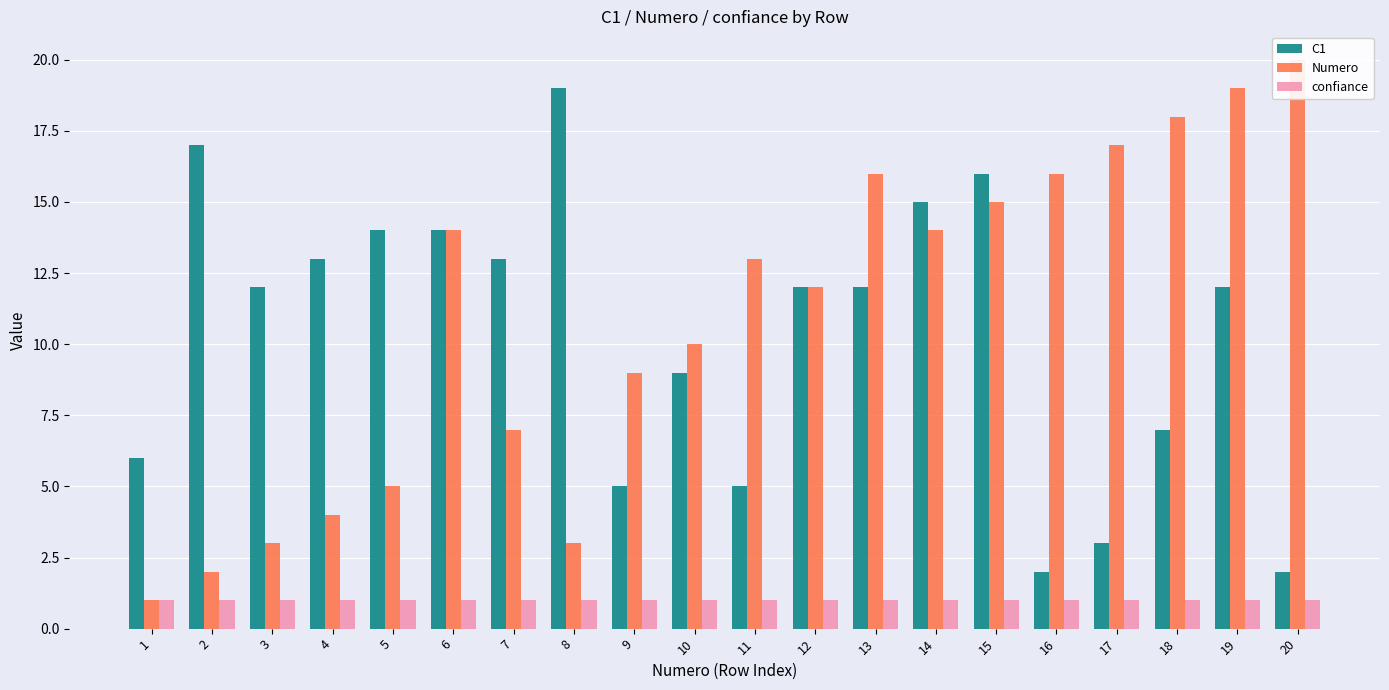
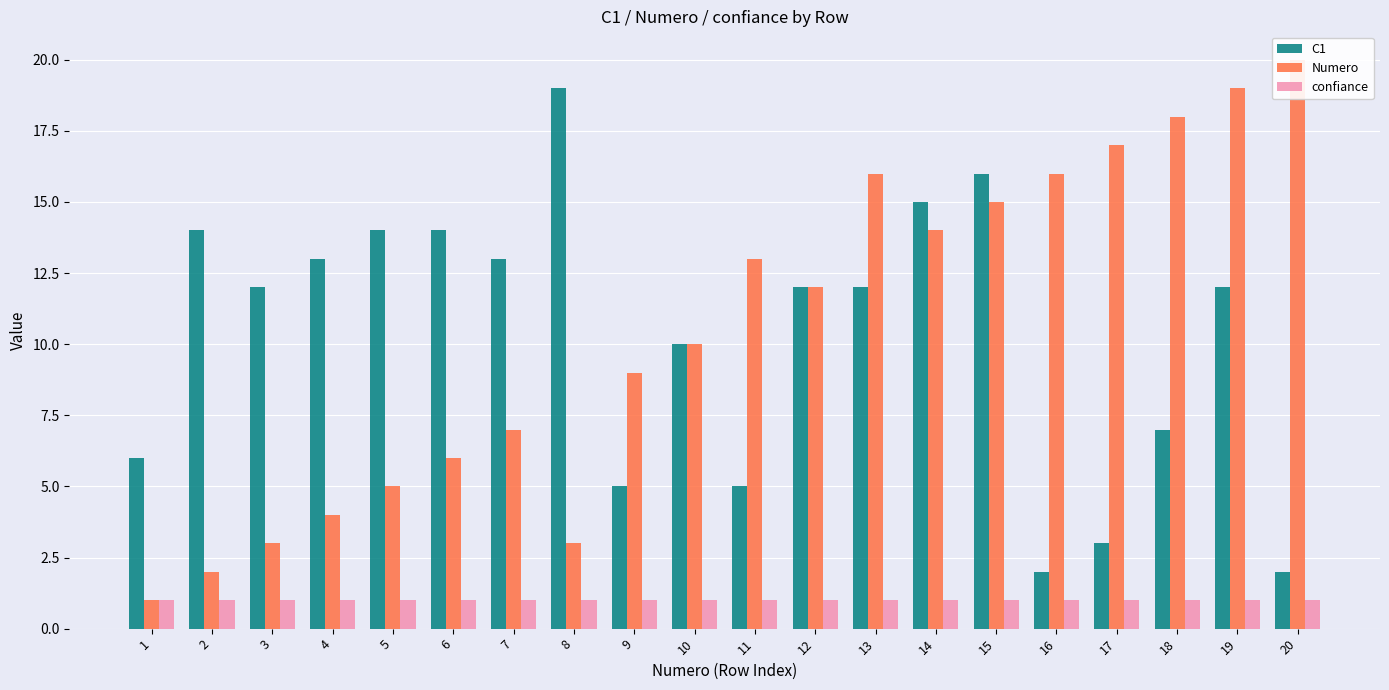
  {
    "C1": {
      "1": 6,
-     "2": 17,
+     "2": 14,
      "3": 12,
      "4": 13,
      "5": 14,
      "6": 14,
      "7": 13,
      "8": 19,
      "9": 5,
-     "10": 9,
+     "10": 10,
      "11": 5,
      "12": 12,
      "13": 12,
      "14": 15,
      "15": 16,
      "16": 2,
      "17": 3,
      "18": 7,
      "19": 12,
      "20": 2
    },
    "Numero": {
      "1": 1,
      "2": 2,
      "3": 3,
      "4": 4,
      "5": 5,
-     "6": 14,
+     "6": 6,
      "7": 7,
      "8": 3,
      "9": 9,
      "10": 10,
      "11": 13,
      "12": 12,
      "13": 16,
      "14": 14,
      "15": 15,
      "16": 16,
      "17": 17,
      "18": 18,
      "19": 19
    },
    "confiance": {
      "1": 1,
      "2": 1,
      "3": 1,
      "4": 1,
      "5": 1,
      "6": 1,
      "7": 1,
      "8": 1,
      "9": 1,
      "10": 1,
      "11": 1,
      "12": 1,
      "13": 1,
      "14": 1,
      "15": 1,
      "16": 1,
      "17": 1,
      "18": 1,
      "19": 1,
      "20": 1
    }
  }
